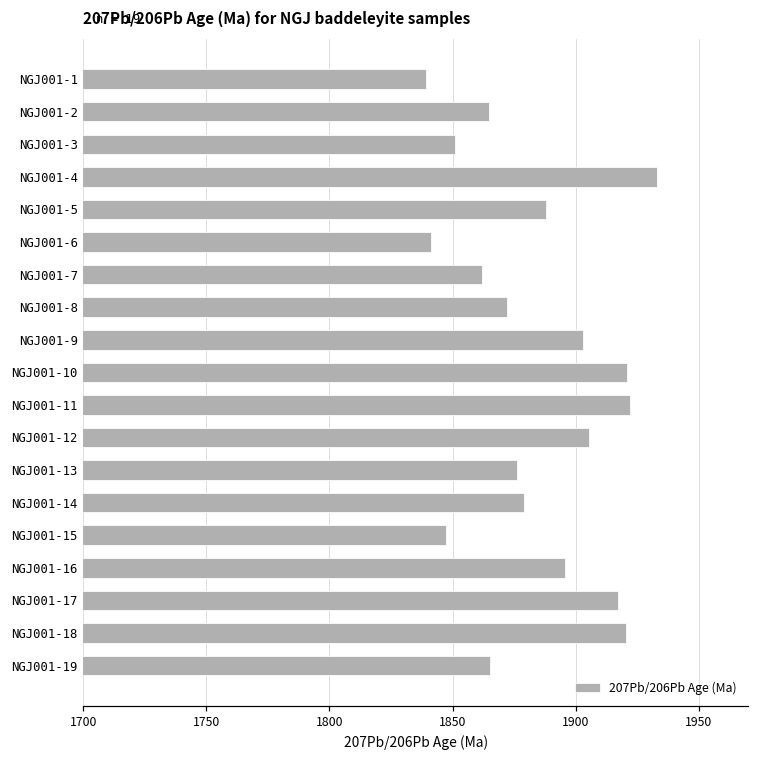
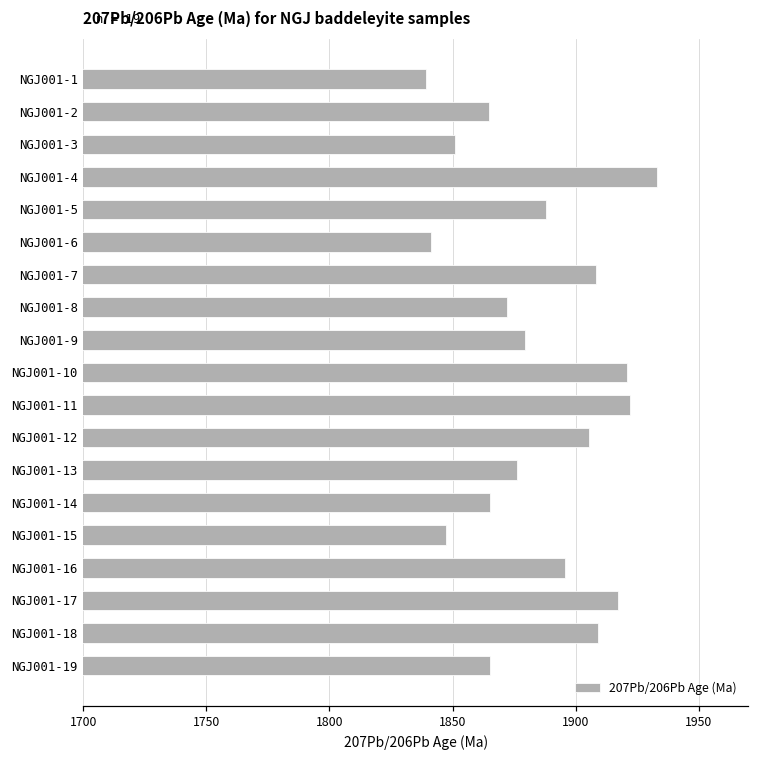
  {
    "NGJ001-1": 1839,
    "NGJ001-2": 1865,
    "NGJ001-3": 1851,
    "NGJ001-4": 1933,
    "NGJ001-5": 1888,
    "NGJ001-6": 1841,
-   "NGJ001-7": 1862,
+   "NGJ001-7": 1908,
    "NGJ001-8": 1872,
-   "NGJ001-9": 1903,
+   "NGJ001-9": 1880,
    "NGJ001-10": 1921,
    "NGJ001-11": 1922,
    "NGJ001-12": 1906,
    "NGJ001-13": 1876,
-   "NGJ001-14": 1879,
+   "NGJ001-14": 1865,
    "NGJ001-15": 1847,
    "NGJ001-16": 1896,
    "NGJ001-17": 1917,
-   "NGJ001-18": 1921,
+   "NGJ001-18": 1909,
    "NGJ001-19": 1865
  }
